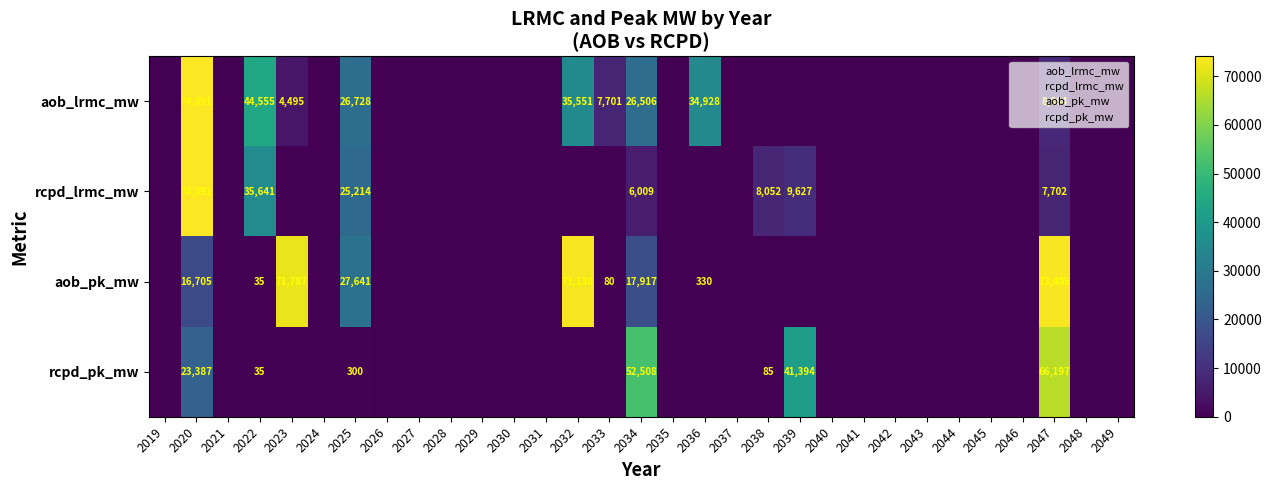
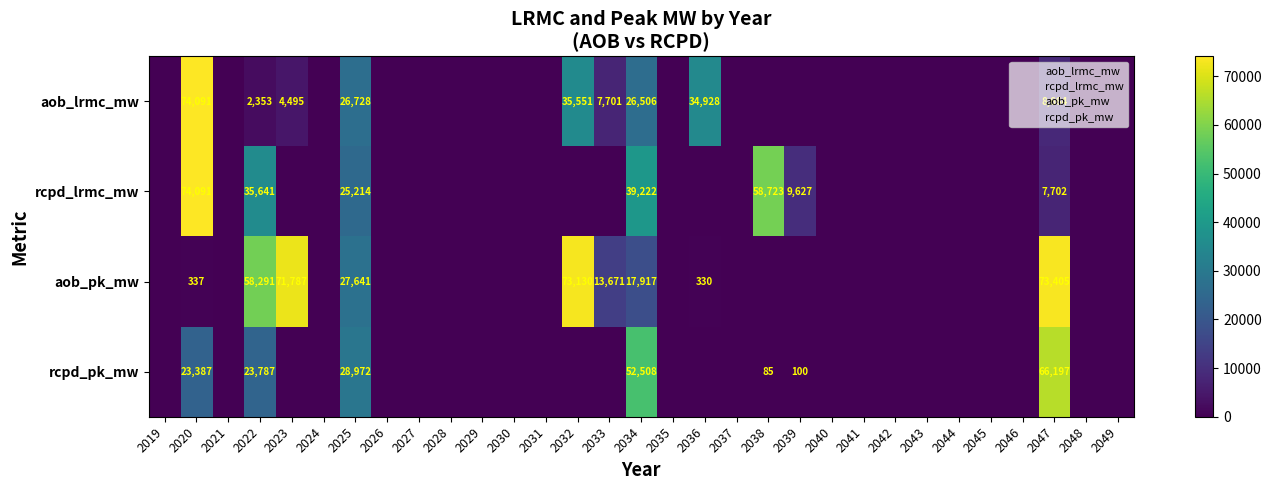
  {
    "aob_lrmc_mw": {
-     "2022": "44,555",
+     "2022": "2,353",
      "2023": "4,495",
      "2025": "26,728",
      "2032": "35,551",
      "2033": "7,701",
      "2034": "26,506",
      "2036": "34,928"
    },
    "rcpd_lrmc_mw": {
      "2022": "35,641",
      "2025": "25,214",
-     "2034": "6,009",
-     "2038": "8,052",
+     "2034": "39,222",
+     "2038": "58,723",
      "2039": "9,627",
      "2047": "7,702"
    },
    "aob_pk_mw": {
-     "2020": "16,705",
-     "2022": "35",
+     "2020": "337",
+     "2022": "58,291",
      "2025": "27,641",
-     "2033": "80",
+     "2033": "13,671",
      "2034": "17,917",
      "2036": "330"
    },
    "rcpd_pk_mw": {
      "2020": "23,387",
-     "2022": "35",
-     "2025": "300",
+     "2022": "23,787",
+     "2025": "28,972",
      "2034": "52,508",
      "2038": "85",
-     "2039": "41,394",
+     "2039": "100",
      "2047": "66,197"
    }
  }
